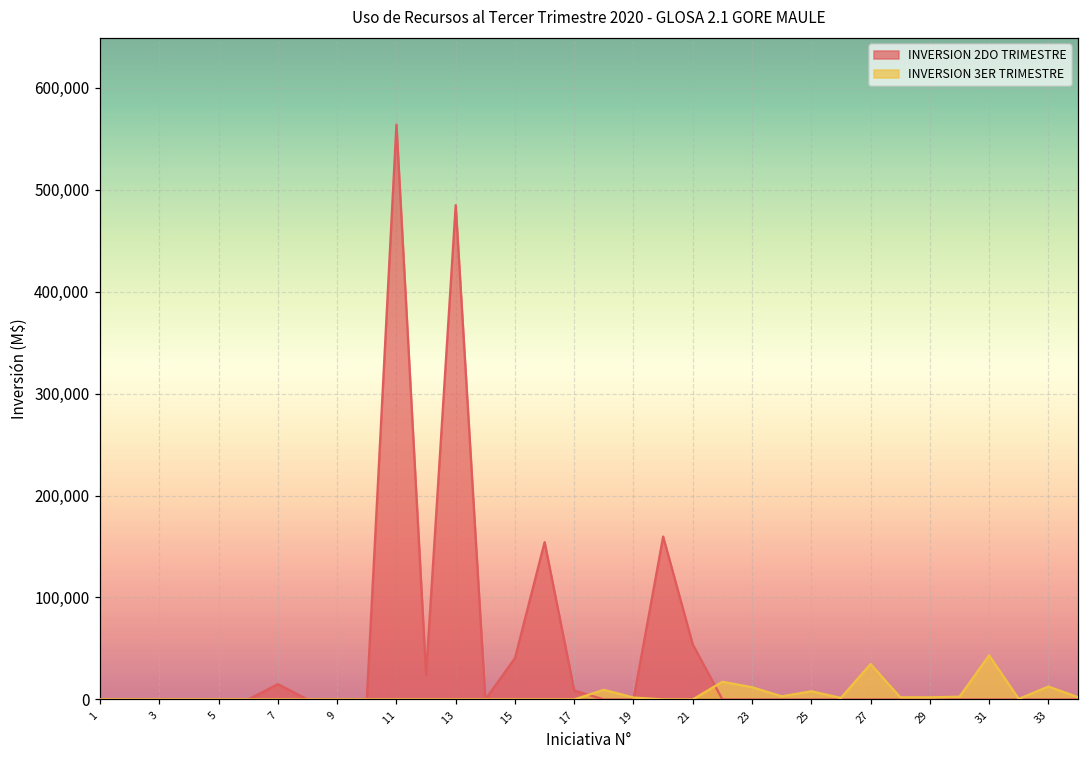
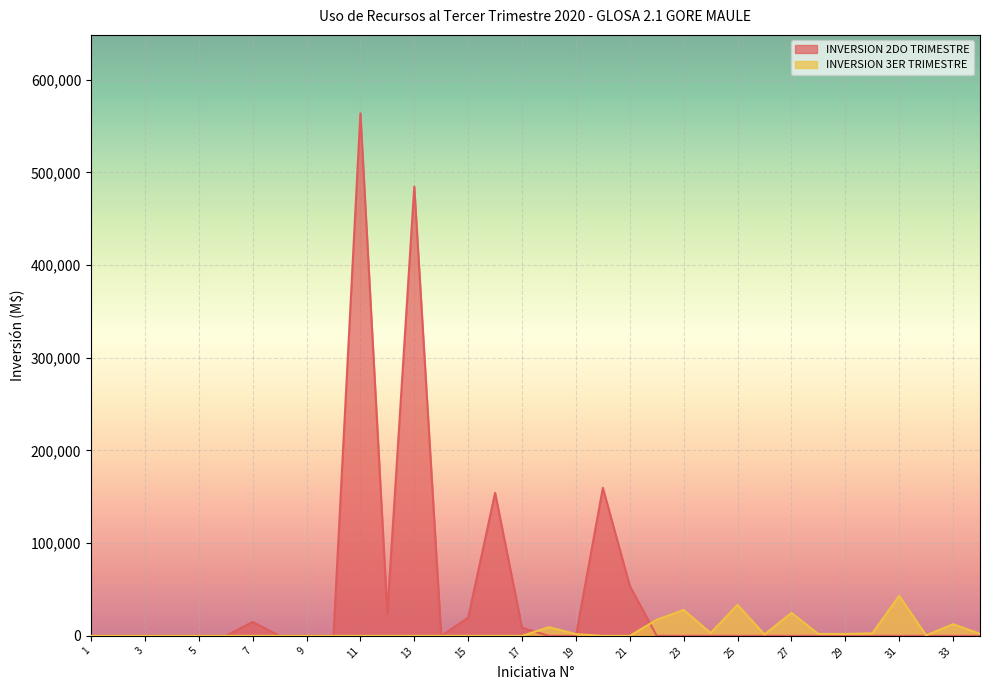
  {
    "INVERSION 2DO TRIMESTRE": {
      "7": "20,000",
      "11": "560,000",
      "13": "480,000",
-     "15": "40,000",
+     "15": "20,000",
      "17": "10,000",
      "21": "50,000",
      "23": "0",
      "25": "0",
      "27": "0",
      "31": "0",
      "33": "0"
    },
    "INVERSION 3ER TRIMESTRE": {
      "7": "0",
      "11": "0",
      "13": "0",
      "15": "0",
      "17": "0",
      "21": "0",
-     "23": "10,000",
-     "25": "10,000",
-     "27": "30,000",
+     "23": "30,000",
+     "25": "30,000",
+     "27": "20,000",
      "31": "40,000",
      "33": "10,000"
    }
  }
